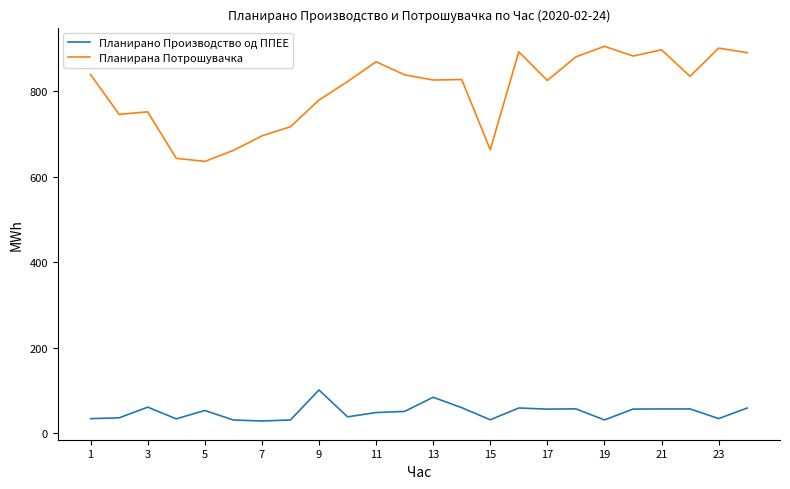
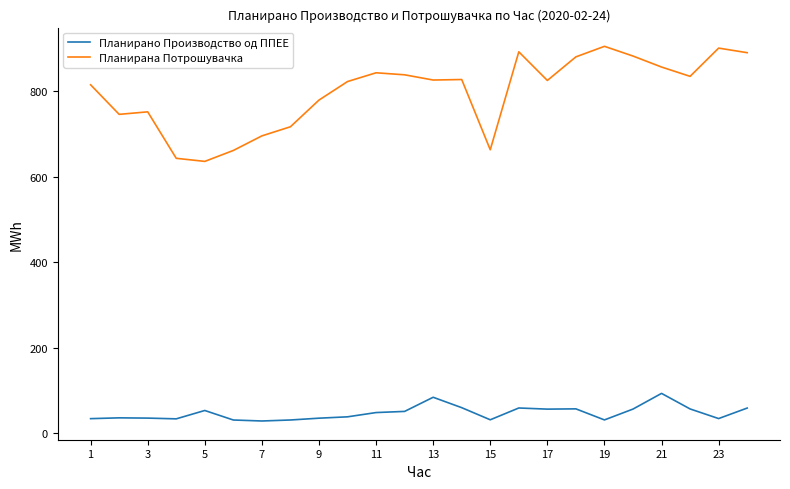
  {
    "Планирано Производство од ППЕЕ": {
      "1": 30,
-     "3": 60,
+     "3": 40,
      "5": 50,
      "7": 30,
-     "9": 100,
+     "9": 40,
      "11": 50,
      "13": 80,
      "15": 30,
      "17": 60,
      "19": 30,
-     "21": 60,
+     "21": 90,
      "23": 30
    },
    "Планирана Потрошувачка": {
-     "1": 840,
+     "1": 810,
      "3": 750,
      "5": 640,
      "7": 700,
      "9": 780,
-     "11": 870,
+     "11": 840,
      "13": 830,
      "15": 660,
      "17": 820,
      "19": 900,
-     "21": 900,
+     "21": 860,
      "23": 900
    }
  }
